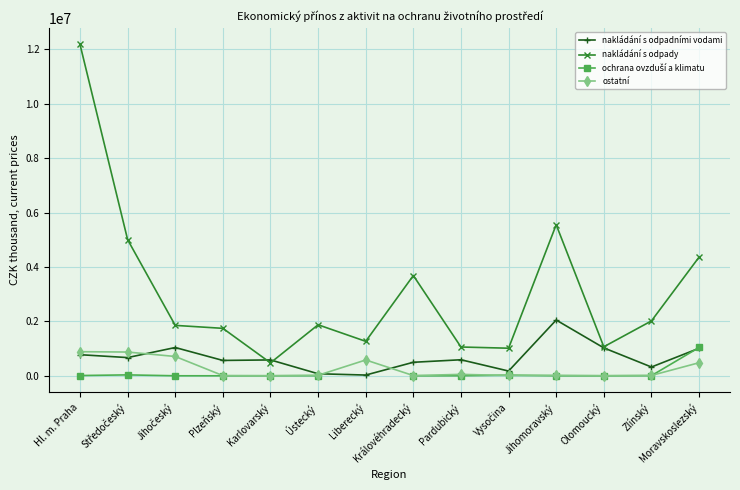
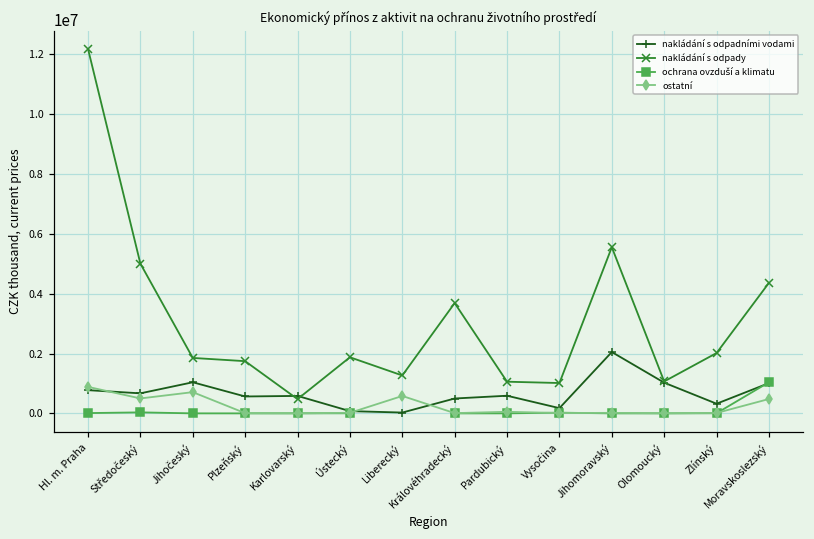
  {
    "ostatní": {
      "Hl. m. Praha": 900000,
-     "Středočeský": 900000,
+     "Středočeský": 500000,
      "Jihočeský": 700000,
      "Liberecký": 600000,
      "Moravskoslezský": 500000
    }
  }
